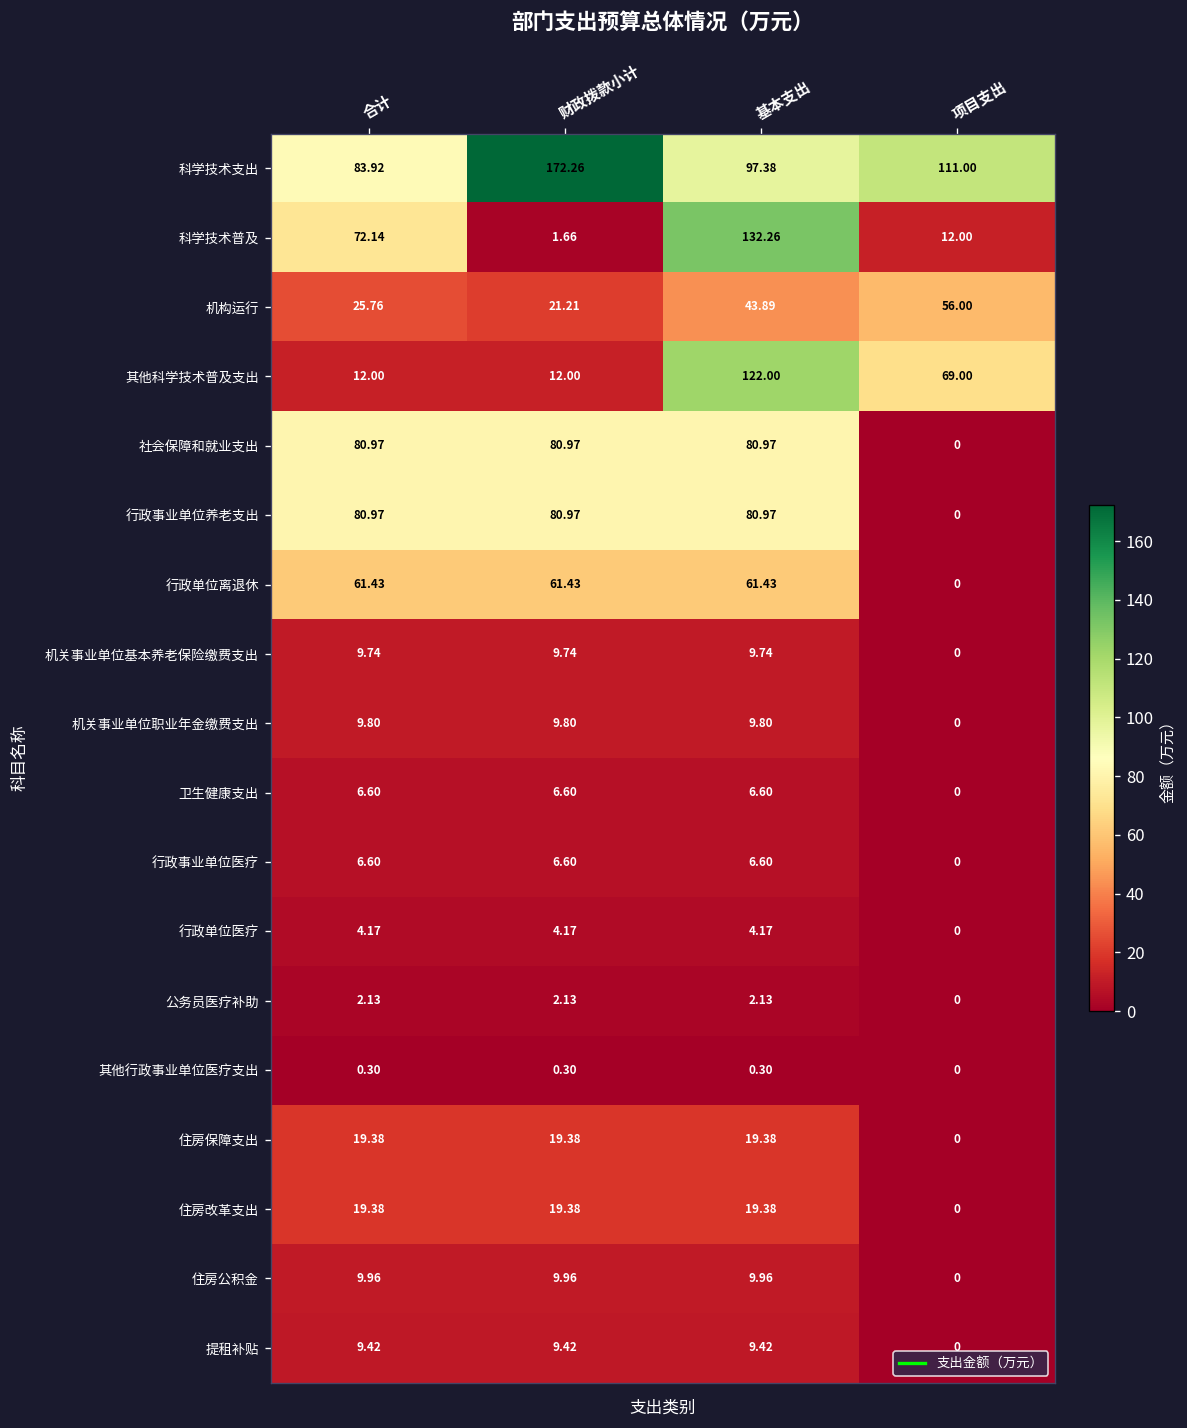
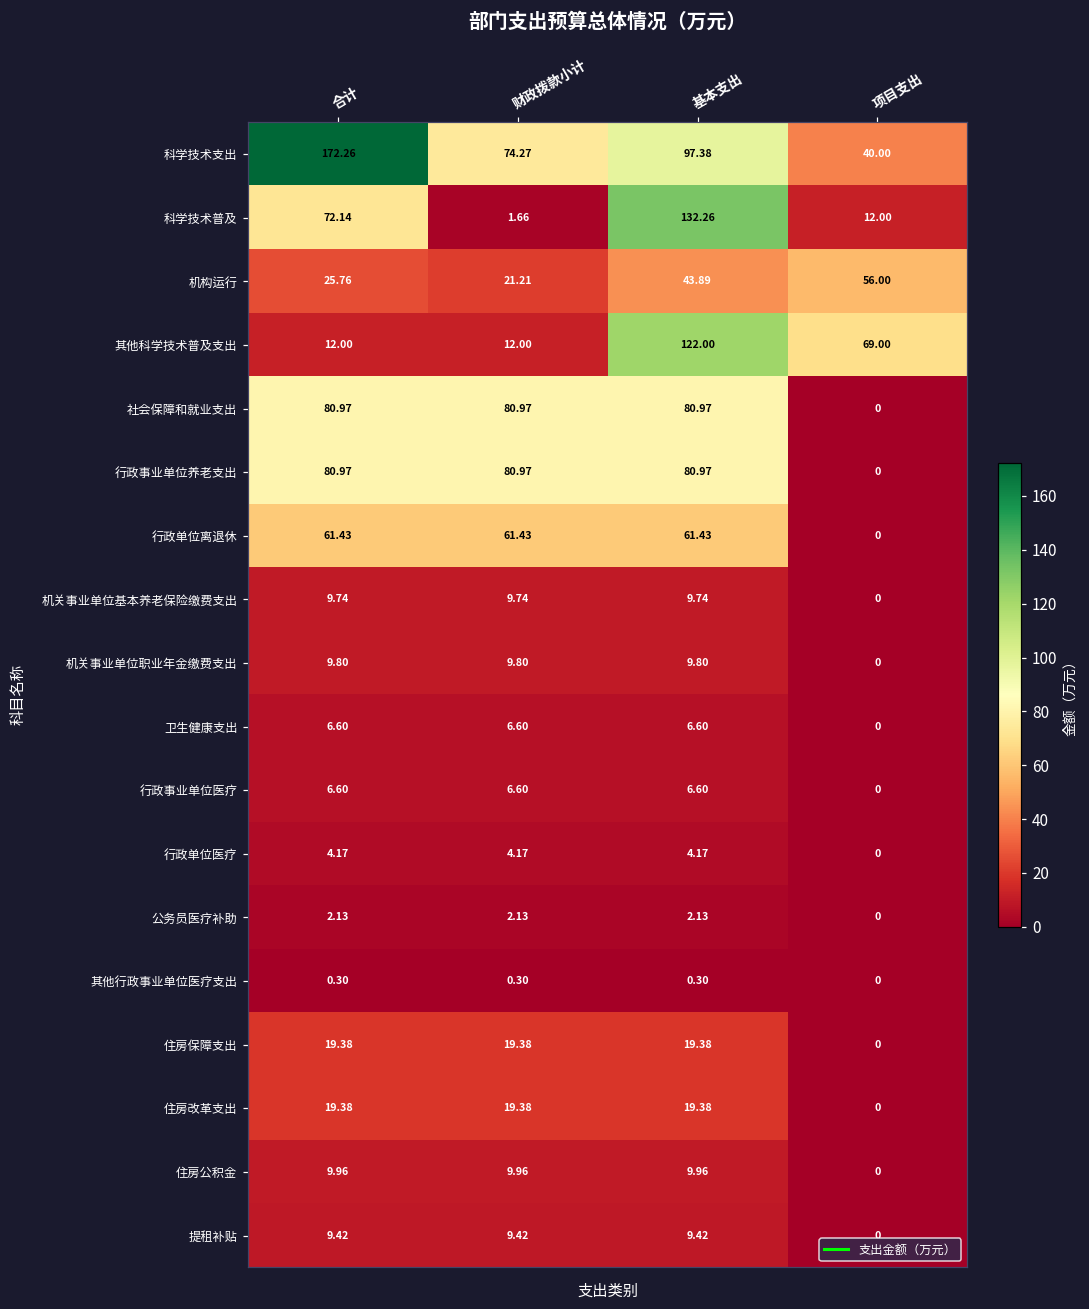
  {
    "科学技术支出": {
-     "合计": 83.92,
-     "财政拨款小计": 172.26,
+     "合计": 172.26,
+     "财政拨款小计": 74.27,
      "基本支出": 97.38,
-     "项目支出": 111.00
+     "项目支出": 40.00
    },
    "科学技术普及": {
      "合计": 72.14,
      "财政拨款小计": 1.66,
      "基本支出": 132.26,
      "项目支出": 12.00
    },
    "机构运行": {
      "合计": 25.76,
      "财政拨款小计": 21.21,
      "基本支出": 43.89,
      "项目支出": 56.00
    },
    "其他科学技术普及支出": {
      "合计": 12.00,
      "财政拨款小计": 12.00,
      "基本支出": 122.00,
      "项目支出": 69.00
    },
    "社会保障和就业支出": {
      "合计": 80.97,
      "财政拨款小计": 80.97,
      "基本支出": 80.97,
      "项目支出": 0
    },
    "行政事业单位养老支出": {
      "合计": 80.97,
      "财政拨款小计": 80.97,
      "基本支出": 80.97,
      "项目支出": 0
    },
    "行政单位离退休": {
      "合计": 61.43,
      "财政拨款小计": 61.43,
      "基本支出": 61.43,
      "项目支出": 0
    },
    "机关事业单位基本养老保险缴费支出": {
      "合计": 9.74,
      "财政拨款小计": 9.74,
      "基本支出": 9.74,
      "项目支出": 0
    },
    "机关事业单位职业年金缴费支出": {
      "合计": 9.80,
      "财政拨款小计": 9.80,
      "基本支出": 9.80,
      "项目支出": 0
    },
    "卫生健康支出": {
      "合计": 6.60,
      "财政拨款小计": 6.60,
      "基本支出": 6.60,
      "项目支出": 0
    },
    "行政事业单位医疗": {
      "合计": 6.60,
      "财政拨款小计": 6.60,
      "基本支出": 6.60,
      "项目支出": 0
    },
    "行政单位医疗": {
      "合计": 4.17,
      "财政拨款小计": 4.17,
      "基本支出": 4.17,
      "项目支出": 0
    },
    "公务员医疗补助": {
      "合计": 2.13,
      "财政拨款小计": 2.13,
      "基本支出": 2.13,
      "项目支出": 0
    },
    "其他行政事业单位医疗支出": {
      "合计": 0.30,
      "财政拨款小计": 0.30,
      "基本支出": 0.30,
      "项目支出": 0
    },
    "住房保障支出": {
      "合计": 19.38,
      "财政拨款小计": 19.38,
      "基本支出": 19.38,
      "项目支出": 0
    },
    "住房改革支出": {
      "合计": 19.38,
      "财政拨款小计": 19.38,
      "基本支出": 19.38,
      "项目支出": 0
    },
    "住房公积金": {
      "合计": 9.96,
      "财政拨款小计": 9.96,
      "基本支出": 9.96,
      "项目支出": 0
    },
    "提租补贴": {
      "合计": 9.42,
      "财政拨款小计": 9.42,
      "基本支出": 9.42
    }
  }
